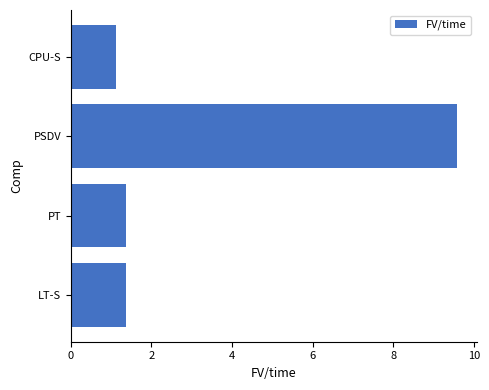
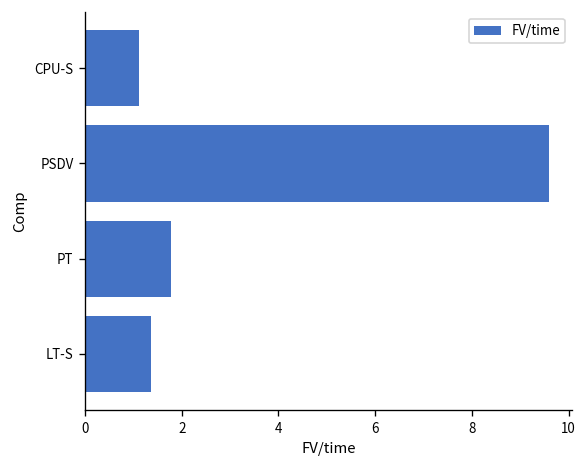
  {
    "CPU-S": 1.1,
    "PSDV": 9.6,
-   "PT": 1.4,
+   "PT": 1.8,
    "LT-S": 1.4
  }
